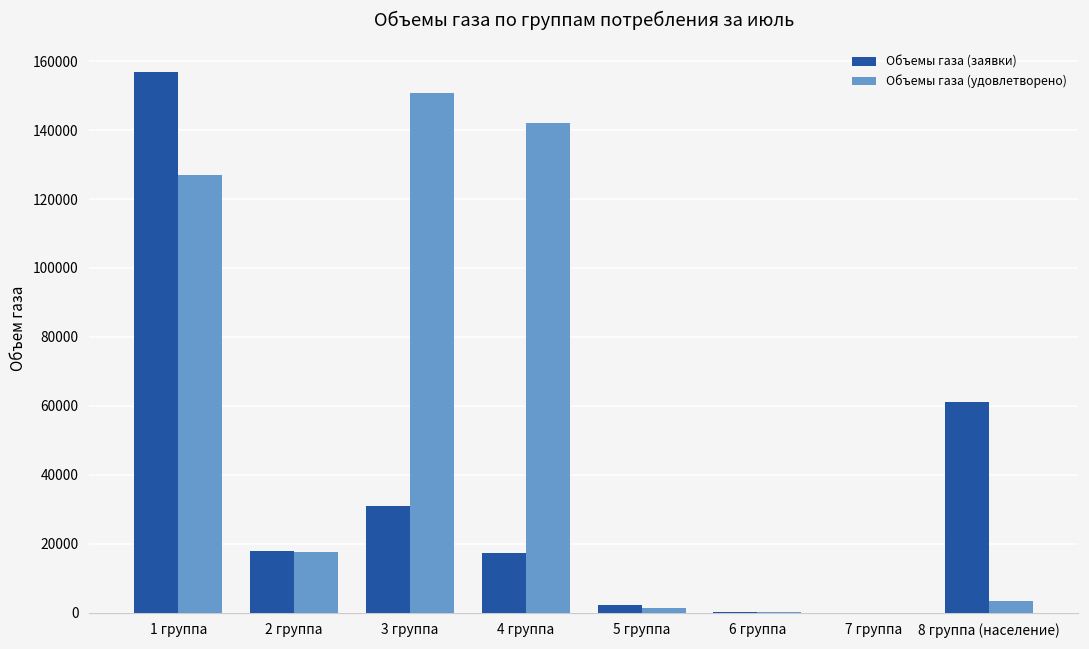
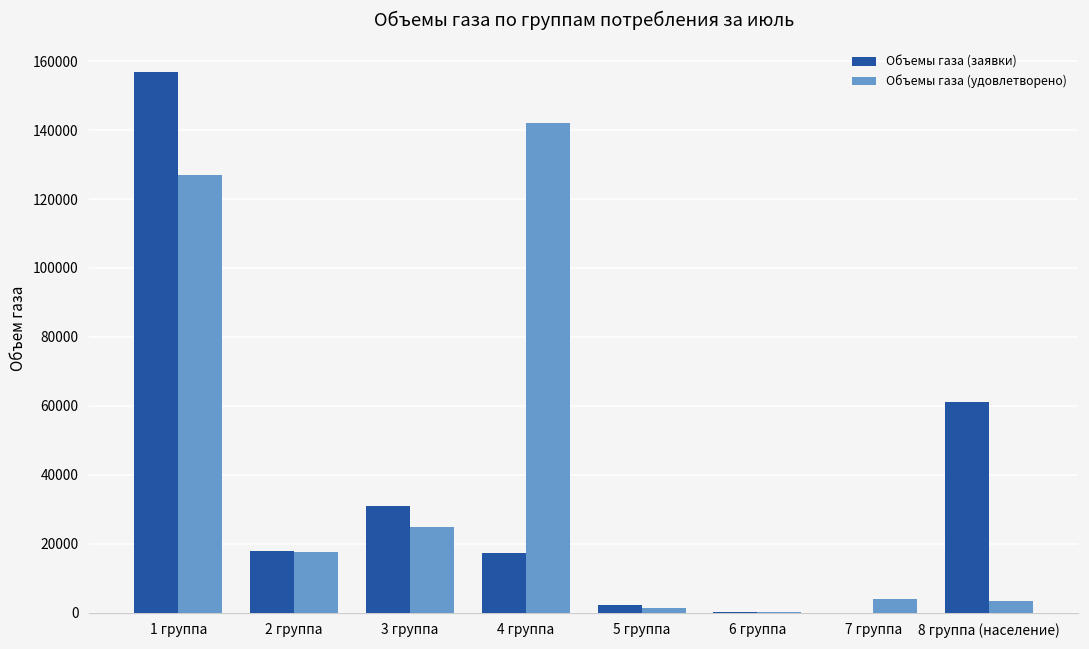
  {
    "Объемы газа (заявки)": {
      "1 группа": 157000,
      "2 группа": 18000,
      "3 группа": 31000,
      "4 группа": 17000,
      "5 группа": 2000,
      "8 группа (население)": 61000
    },
    "Объемы газа (удовлетворено)": {
      "1 группа": 127000,
      "2 группа": 18000,
-     "3 группа": 151000,
+     "3 группа": 25000,
      "4 группа": 142000,
      "5 группа": 1000,
-     "7 группа": 0,
+     "7 группа": 4000,
      "8 группа (население)": 4000
    }
  }
